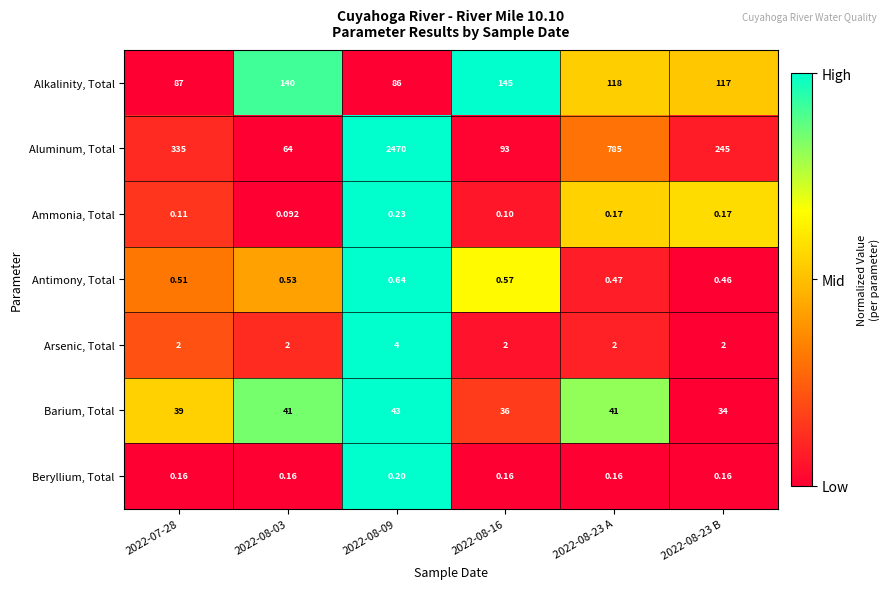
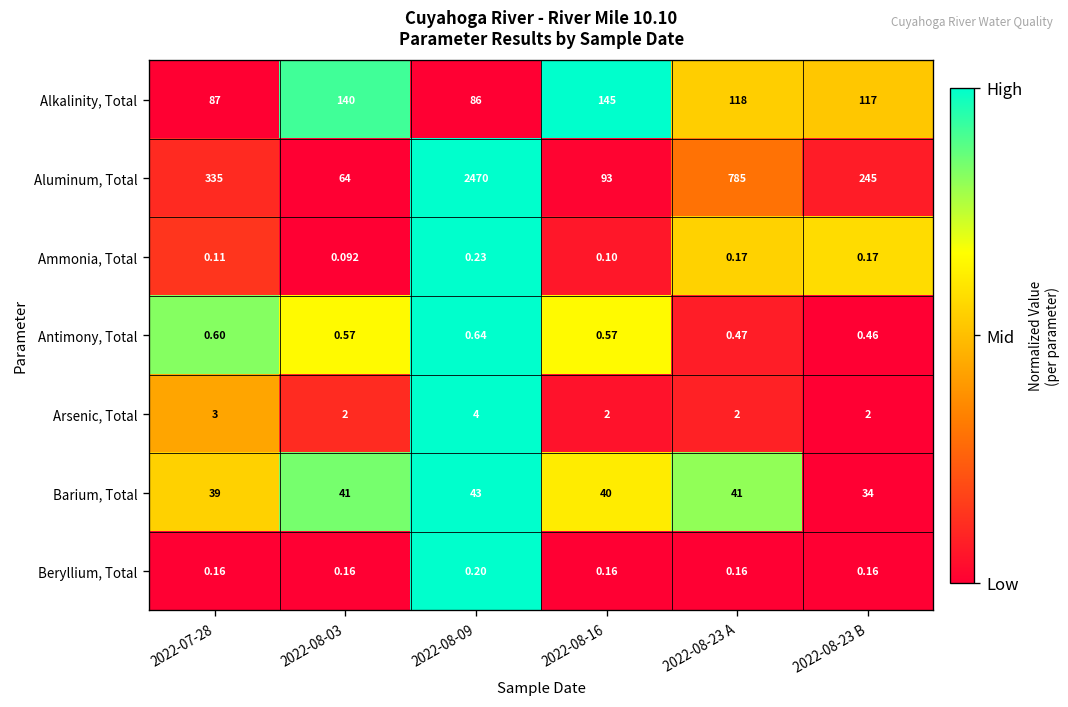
  {
    "Alkalinity, Total": {
      "2022-07-28": 87,
      "2022-08-03": 140,
      "2022-08-09": 86,
      "2022-08-16": 145,
      "2022-08-23 A": 118,
      "2022-08-23 B": 117
    },
    "Aluminum, Total": {
      "2022-07-28": 335,
      "2022-08-03": 64,
      "2022-08-09": 2470,
      "2022-08-16": 93,
      "2022-08-23 A": 785,
      "2022-08-23 B": 245
    },
    "Ammonia, Total": {
      "2022-07-28": 0.11,
      "2022-08-03": 0.092,
      "2022-08-09": 0.23,
      "2022-08-16": 0.10,
      "2022-08-23 A": 0.17,
      "2022-08-23 B": 0.17
    },
    "Antimony, Total": {
-     "2022-07-28": 0.51,
-     "2022-08-03": 0.53,
+     "2022-07-28": 0.60,
+     "2022-08-03": 0.57,
      "2022-08-09": 0.64,
      "2022-08-16": 0.57,
      "2022-08-23 A": 0.47,
      "2022-08-23 B": 0.46
    },
    "Arsenic, Total": {
-     "2022-07-28": 2,
+     "2022-07-28": 3,
      "2022-08-03": 2,
      "2022-08-09": 4,
      "2022-08-16": 2,
      "2022-08-23 A": 2,
      "2022-08-23 B": 2
    },
    "Barium, Total": {
      "2022-07-28": 39,
      "2022-08-03": 41,
      "2022-08-09": 43,
-     "2022-08-16": 36,
+     "2022-08-16": 40,
      "2022-08-23 A": 41,
      "2022-08-23 B": 34
    },
    "Beryllium, Total": {
      "2022-07-28": 0.16,
      "2022-08-03": 0.16,
      "2022-08-09": 0.20,
      "2022-08-16": 0.16,
      "2022-08-23 A": 0.16,
      "2022-08-23 B": 0.16
    }
  }
